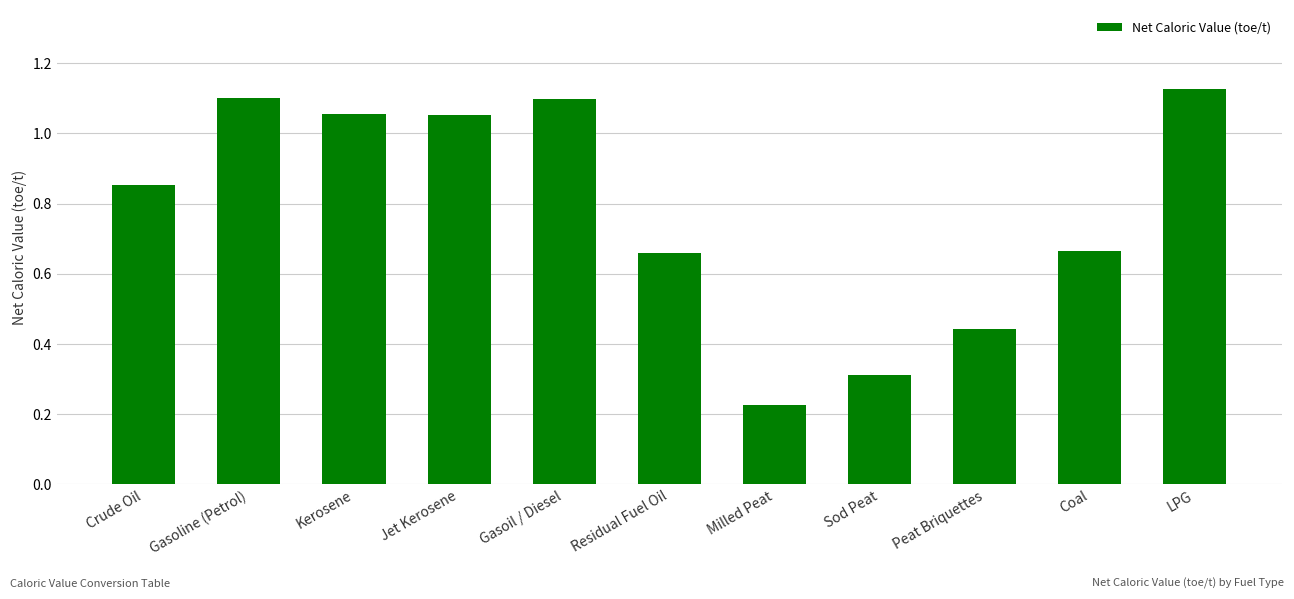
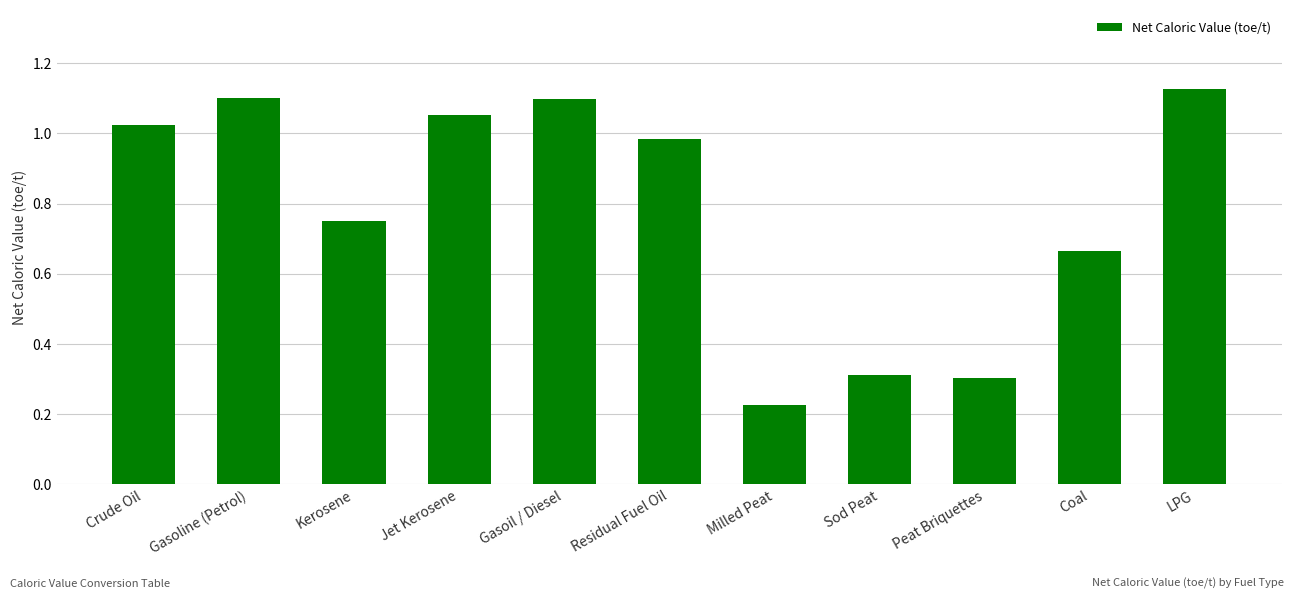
  {
-   "Crude Oil": 0.85,
+   "Crude Oil": 1.02,
    "Gasoline (Petrol)": 1.10,
-   "Kerosene": 1.06,
+   "Kerosene": 0.75,
    "Jet Kerosene": 1.05,
    "Gasoil / Diesel": 1.10,
-   "Residual Fuel Oil": 0.66,
+   "Residual Fuel Oil": 0.98,
    "Milled Peat": 0.23,
    "Sod Peat": 0.31,
-   "Peat Briquettes": 0.44,
+   "Peat Briquettes": 0.30,
    "Coal": 0.67,
    "LPG": 1.13
  }
